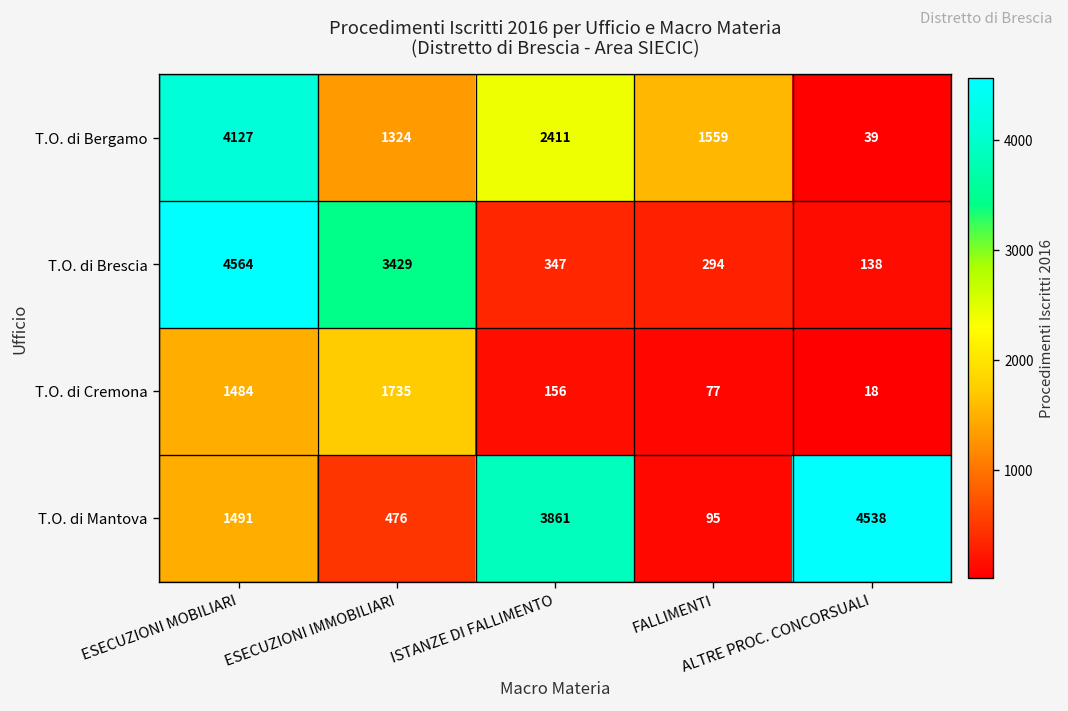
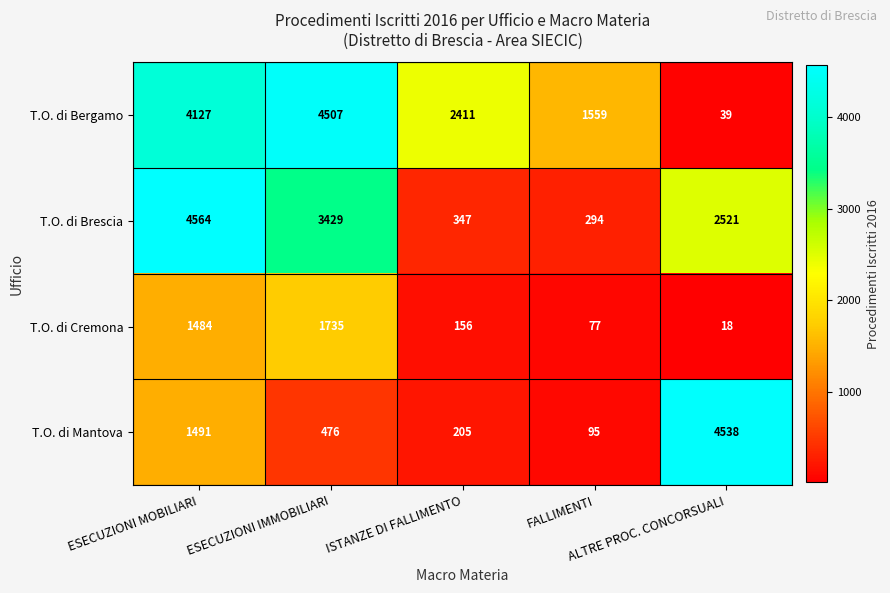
  {
    "T.O. di Bergamo": {
      "ESECUZIONI MOBILIARI": 4127,
-     "ESECUZIONI IMMOBILIARI": 1324,
+     "ESECUZIONI IMMOBILIARI": 4507,
      "ISTANZE DI FALLIMENTO": 2411,
      "FALLIMENTI": 1559,
      "ALTRE PROC. CONCORSUALI": 39
    },
    "T.O. di Brescia": {
      "ESECUZIONI MOBILIARI": 4564,
      "ESECUZIONI IMMOBILIARI": 3429,
      "ISTANZE DI FALLIMENTO": 347,
      "FALLIMENTI": 294,
-     "ALTRE PROC. CONCORSUALI": 138
+     "ALTRE PROC. CONCORSUALI": 2521
    },
    "T.O. di Cremona": {
      "ESECUZIONI MOBILIARI": 1484,
      "ESECUZIONI IMMOBILIARI": 1735,
      "ISTANZE DI FALLIMENTO": 156,
      "FALLIMENTI": 77,
      "ALTRE PROC. CONCORSUALI": 18
    },
    "T.O. di Mantova": {
      "ESECUZIONI MOBILIARI": 1491,
      "ESECUZIONI IMMOBILIARI": 476,
-     "ISTANZE DI FALLIMENTO": 3861,
+     "ISTANZE DI FALLIMENTO": 205,
      "FALLIMENTI": 95,
      "ALTRE PROC. CONCORSUALI": 4538
    }
  }
